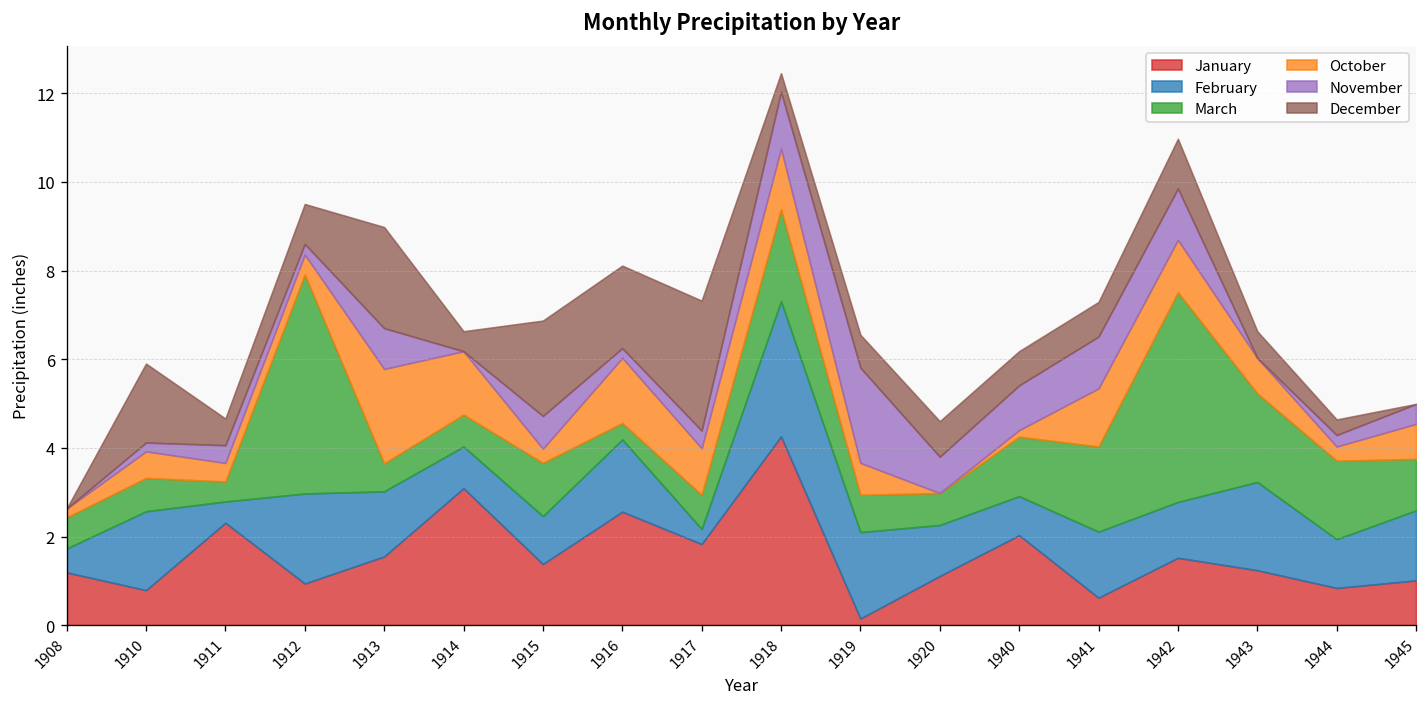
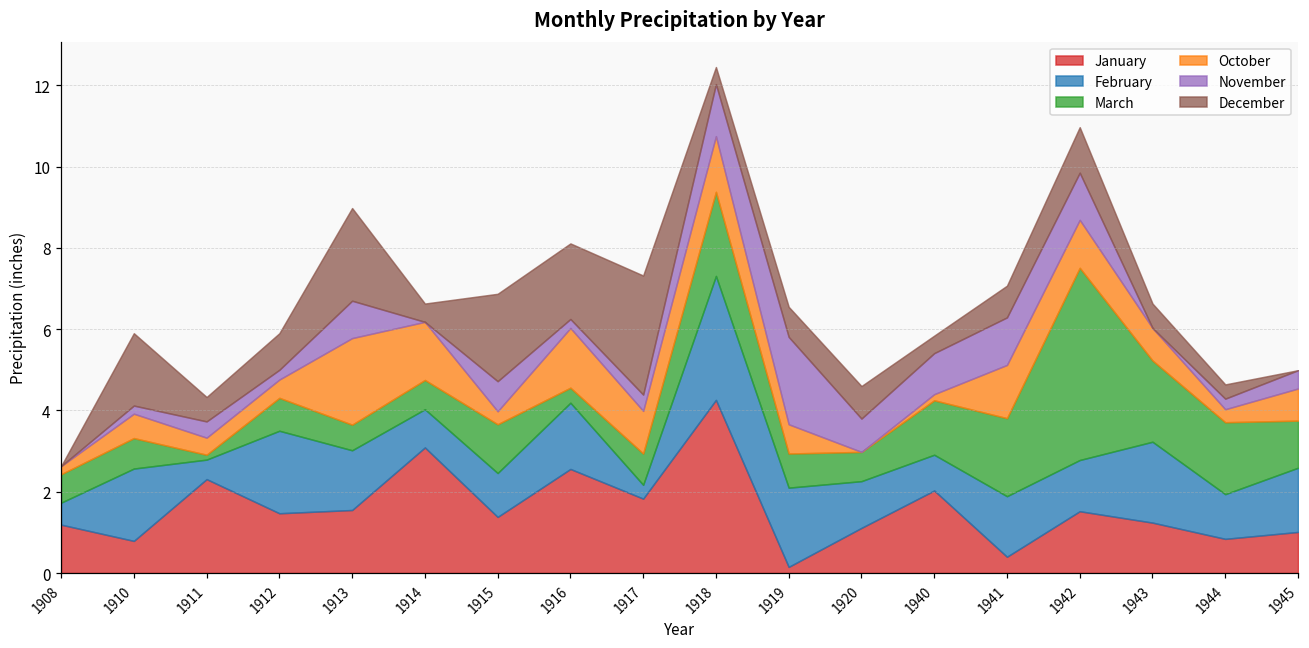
  {
    "January": {
      "1908": 1.2,
      "1910": 0.8,
      "1911": 2.3,
-     "1912": 0.9,
+     "1912": 1.5,
      "1913": 1.6,
      "1914": 3.1,
      "1915": 1.4,
      "1916": 2.6,
      "1917": 1.8,
      "1918": 4.3,
      "1919": 0.2,
      "1920": 1.1,
      "1940": 2.0,
-     "1941": 0.6,
+     "1941": 0.4,
      "1942": 1.5,
      "1943": 1.2,
      "1944": 0.8,
      "1945": 1.0
    },
    "February": {
      "1908": 0.5,
      "1910": 1.8,
      "1911": 0.5,
      "1912": 2.0,
      "1913": 1.5,
      "1914": 0.9,
      "1915": 1.1,
      "1916": 1.6,
      "1917": 0.3,
      "1918": 3.1,
      "1919": 2.0,
      "1920": 1.1,
      "1940": 0.9,
      "1941": 1.5,
      "1942": 1.3,
      "1943": 2.0,
      "1944": 1.1,
      "1945": 1.6
    },
    "March": {
      "1908": 0.7,
      "1910": 0.8,
-     "1911": 0.5,
-     "1912": 4.9,
+     "1911": 0.1,
+     "1912": 0.8,
      "1913": 0.6,
      "1914": 0.7,
      "1915": 1.2,
      "1916": 0.4,
      "1917": 0.8,
      "1918": 2.1,
      "1919": 0.8,
      "1940": 1.3,
      "1941": 1.9,
      "1942": 4.7,
      "1943": 2.0,
      "1944": 1.8,
      "1945": 1.2
    },
    "October": {
      "1910": 0.6,
      "1911": 0.4,
      "1912": 0.5,
      "1913": 2.1,
      "1915": 0.3,
      "1916": 1.5,
      "1917": 1.1,
      "1918": 1.4,
      "1919": 0.7,
      "1940": 0.2,
      "1941": 1.3,
      "1942": 1.2,
      "1944": 0.3,
      "1945": 0.8
    },
    "November": {
      "1910": 0.2,
      "1911": 0.4,
      "1912": 0.2,
      "1913": 0.9,
      "1915": 0.7,
      "1916": 0.2,
      "1917": 0.4,
      "1918": 1.3,
      "1919": 2.2,
      "1920": 0.8,
      "1940": 1.0,
      "1941": 1.2,
      "1942": 1.2,
      "1944": 0.3
    },
    "December": {
      "1910": 1.8,
      "1911": 0.6,
      "1912": 0.9,
      "1913": 2.3,
      "1914": 0.5,
      "1915": 2.1,
      "1916": 1.9,
      "1917": 2.9,
      "1918": 0.4,
      "1919": 0.7,
      "1920": 0.8,
-     "1940": 0.8,
+     "1940": 0.4,
      "1941": 0.8,
      "1942": 1.1,
      "1943": 0.6,
      "1944": 0.3
    }
  }
